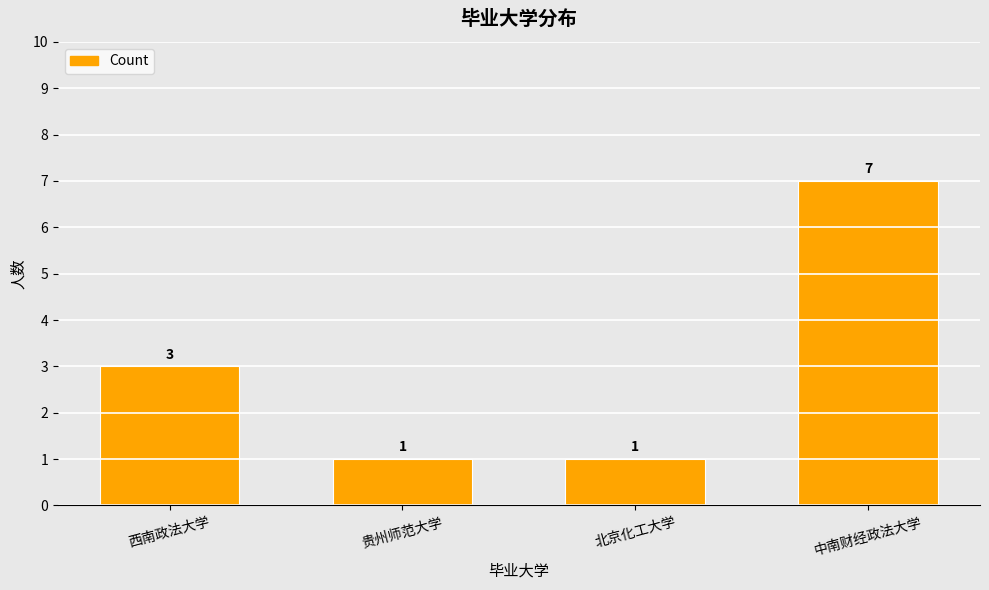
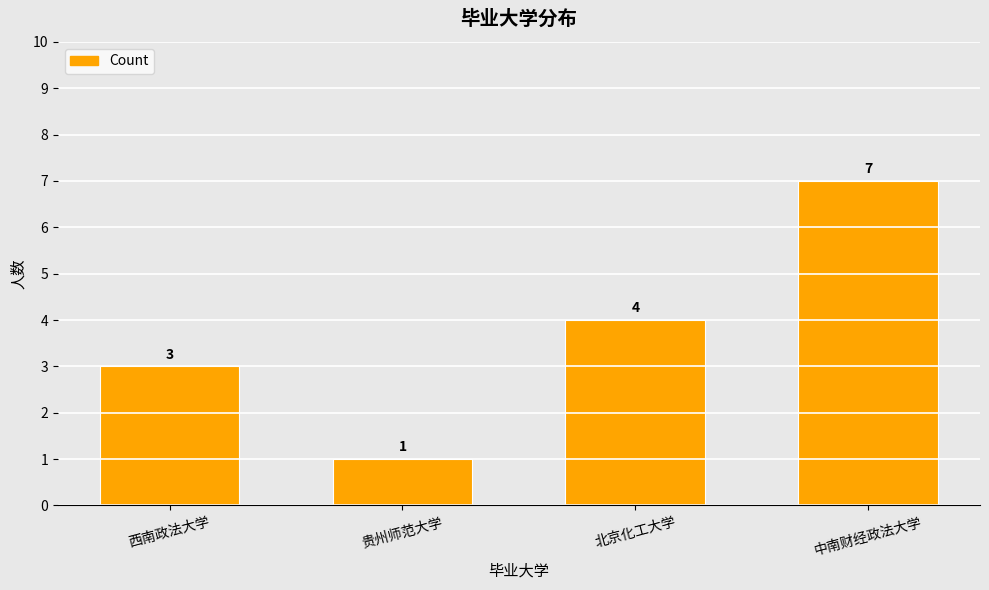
  {
    "西南政法大学": 3,
    "贵州师范大学": 1,
-   "北京化工大学": 1,
+   "北京化工大学": 4,
    "中南财经政法大学": 7
  }
